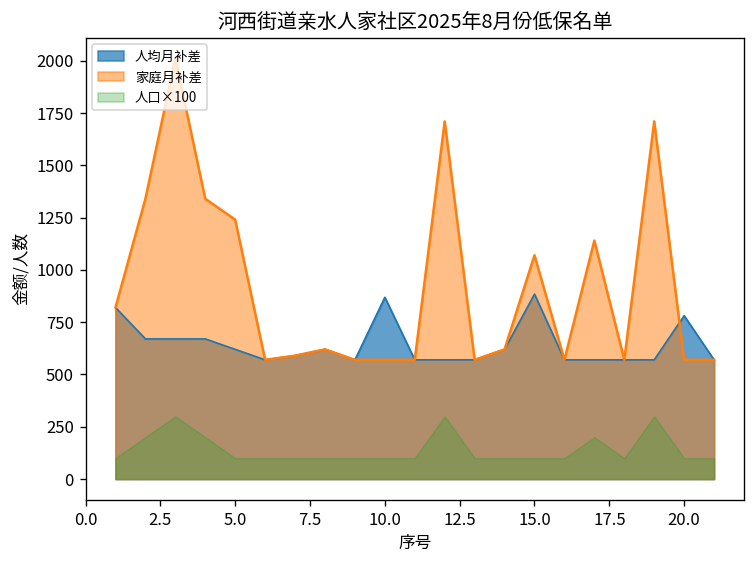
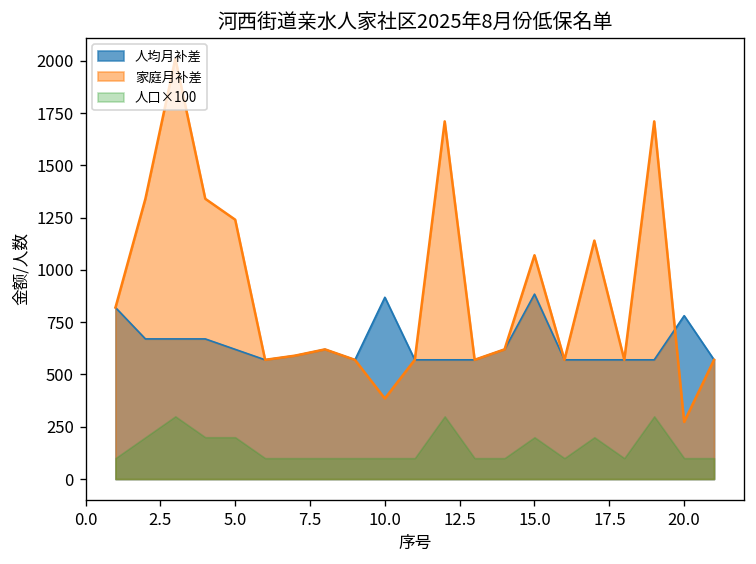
  {
    "人均月补差": {
      "5.0": 620,
      "10.0": 870,
      "15.0": 880,
      "20.0": 780
    },
    "家庭月补差": {
      "5.0": 1240,
-     "10.0": 570,
+     "10.0": 390,
      "15.0": 1070,
-     "20.0": 570
+     "20.0": 270
    },
    "人口×100": {
-     "5.0": 100,
+     "5.0": 200,
      "10.0": 100,
-     "15.0": 100,
+     "15.0": 200,
      "20.0": 100
    }
  }
